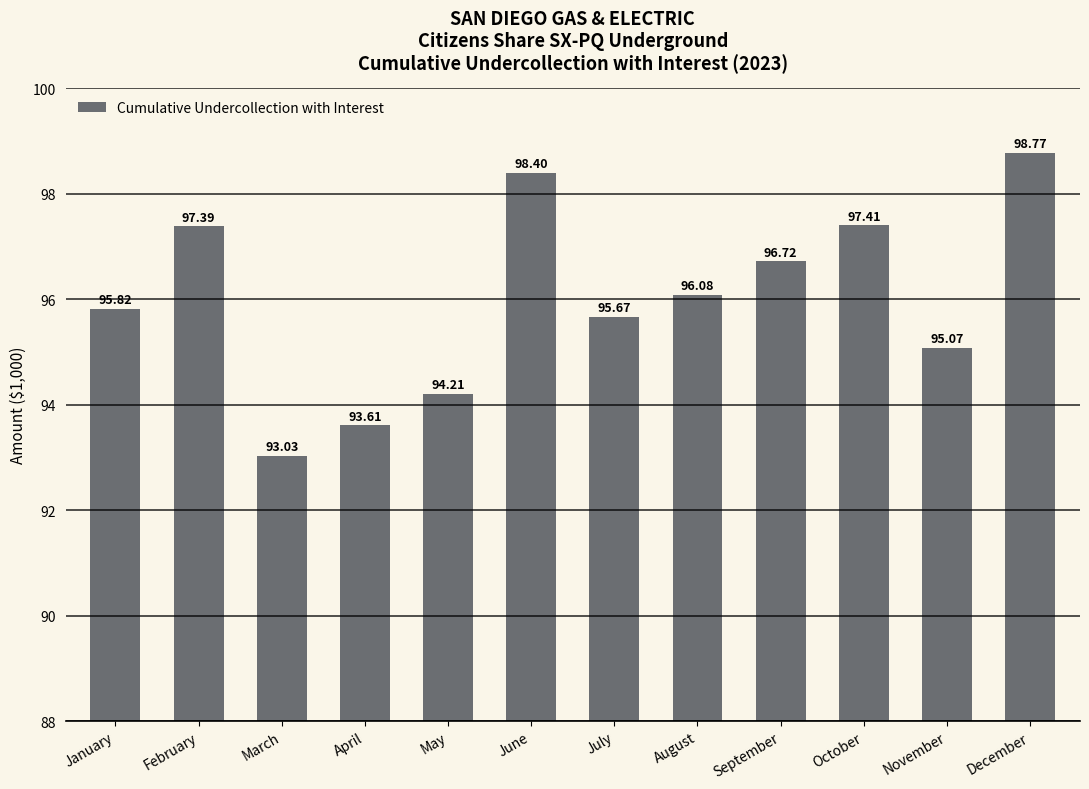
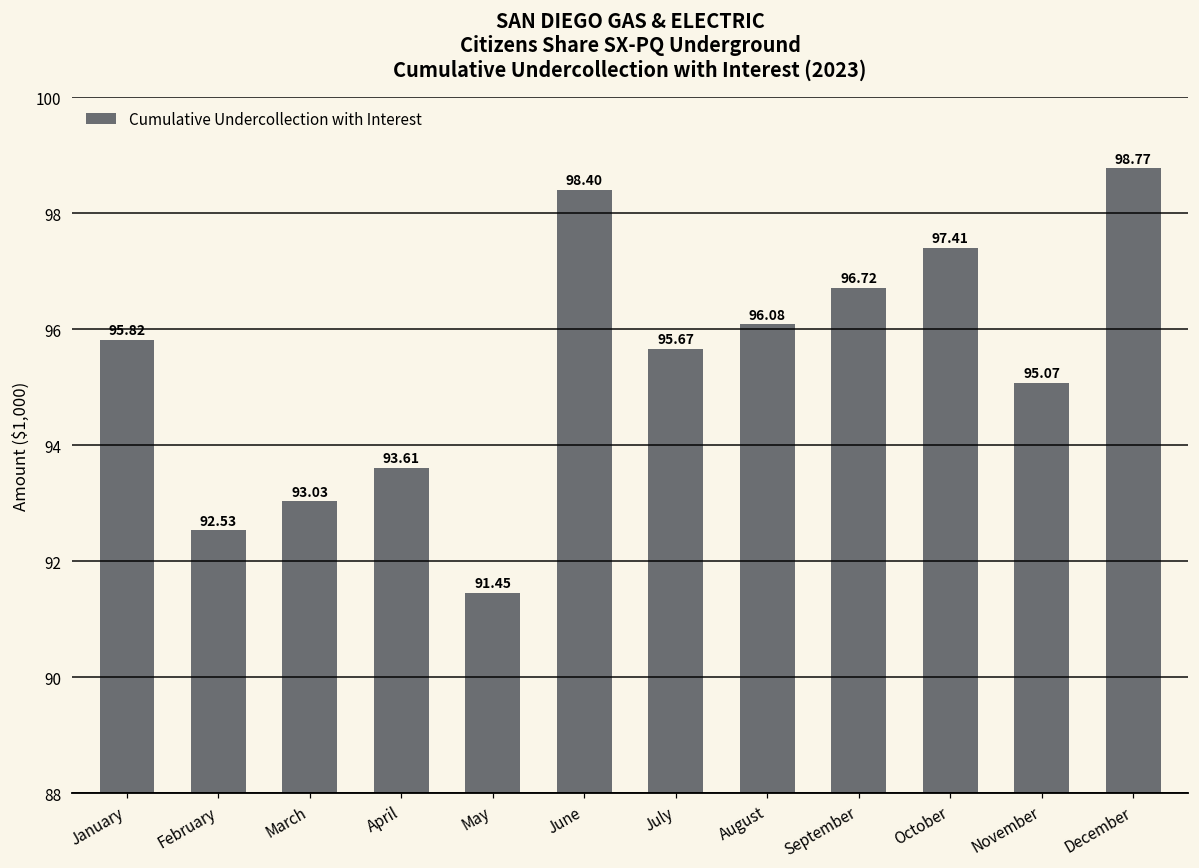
  {
    "January": 95.82,
-   "February": 97.39,
+   "February": 92.53,
    "March": 93.03,
    "April": 93.61,
-   "May": 94.21,
+   "May": 91.45,
    "June": 98.40,
    "July": 95.67,
    "August": 96.08,
    "September": 96.72,
    "October": 97.41,
    "November": 95.07,
    "December": 98.77
  }
